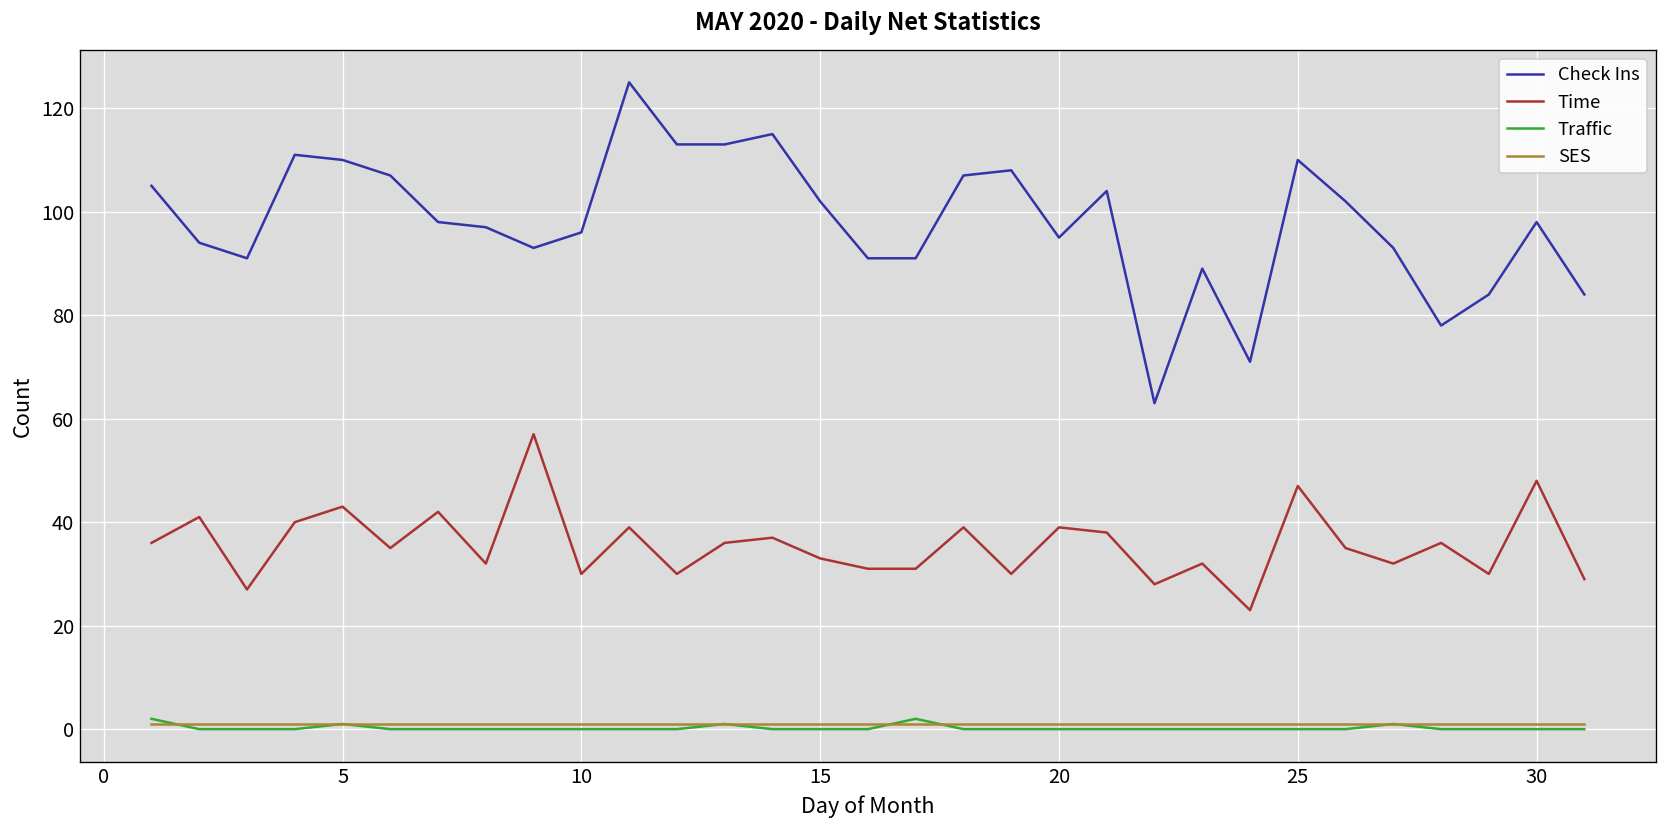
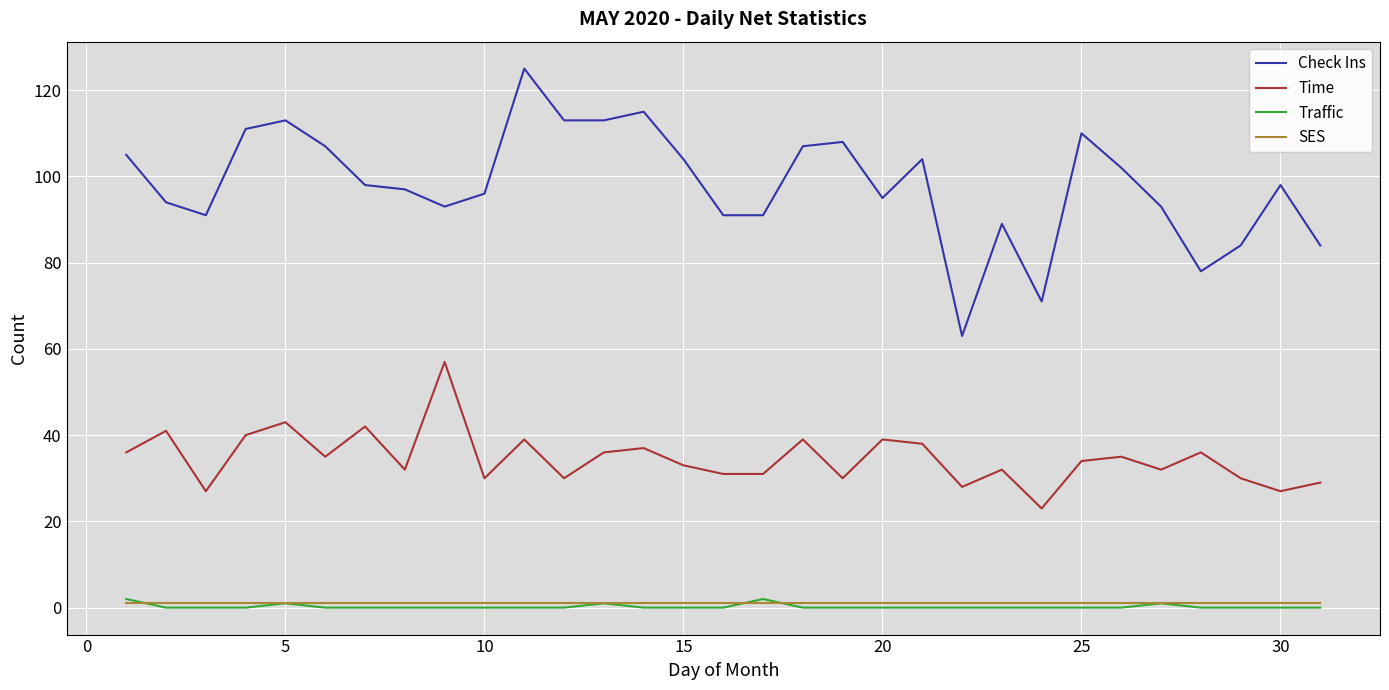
  {
    "Check Ins": {
-     "5": 110,
+     "5": 113,
      "10": 96,
-     "15": 102,
+     "15": 104,
      "20": 95,
      "25": 110,
      "30": 98
    },
    "Time": {
      "5": 43,
      "10": 30,
      "15": 33,
      "20": 39,
-     "25": 47,
-     "30": 48
+     "25": 34,
+     "30": 27
    },
    "Traffic": {
      "10": 0,
      "15": 0,
      "20": 0,
      "25": 0,
      "30": 0
    },
    "SES": {
      "10": 1,
      "15": 1,
      "20": 1,
      "25": 1,
      "30": 1
    }
  }
